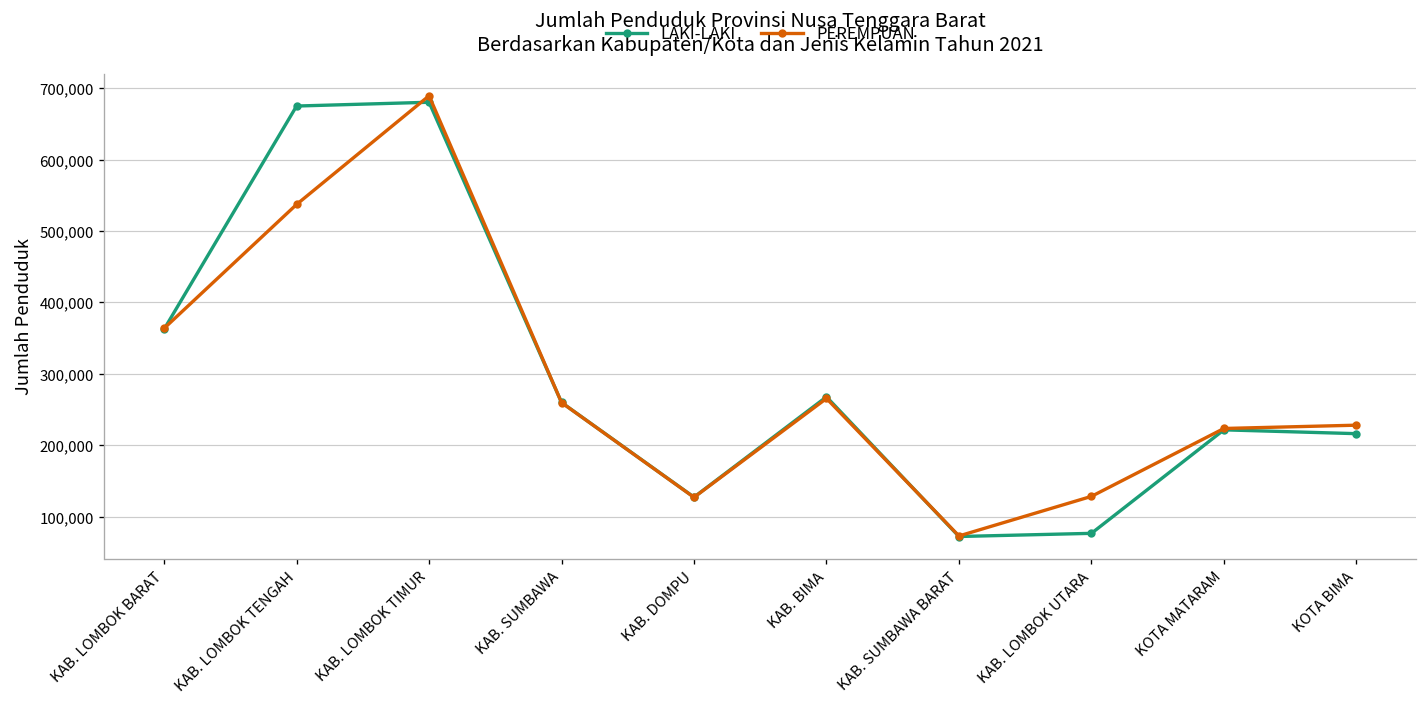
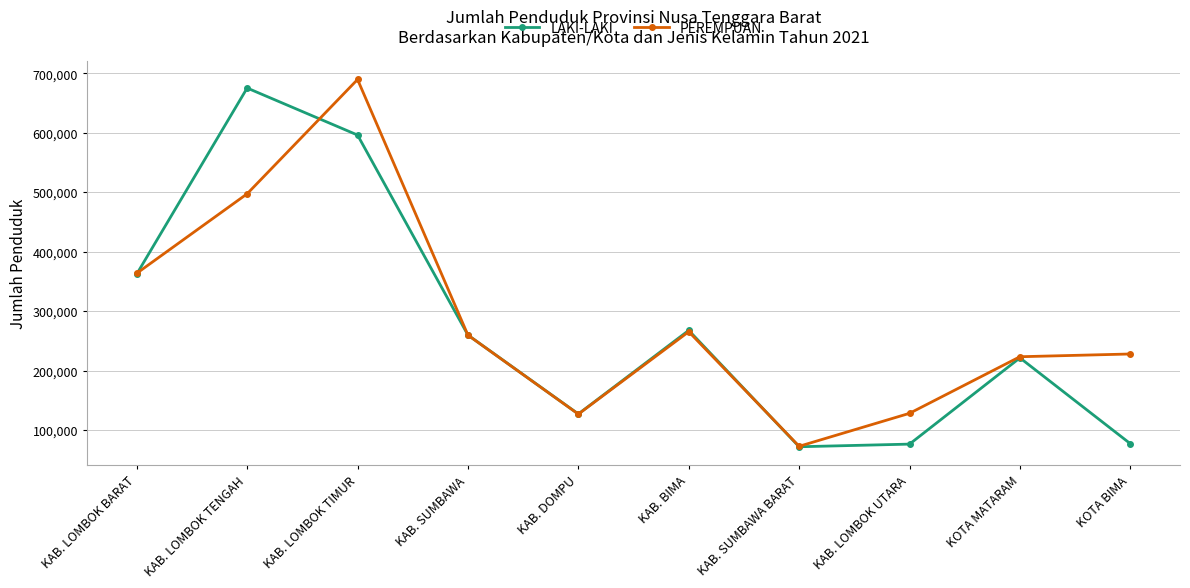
  {
    "LAKI-LAKI": {
      "KAB. LOMBOK TENGAH": "680,000",
-     "KAB. LOMBOK TIMUR": "680,000",
+     "KAB. LOMBOK TIMUR": "600,000",
      "KAB. LOMBOK UTARA": "80,000",
-     "KOTA BIMA": "220,000"
+     "KOTA BIMA": "80,000"
    },
    "PEREMPUAN": {
-     "KAB. LOMBOK TENGAH": "540,000",
+     "KAB. LOMBOK TENGAH": "500,000",
      "KAB. LOMBOK TIMUR": "690,000",
      "KAB. LOMBOK UTARA": "130,000",
      "KOTA BIMA": "230,000"
    }
  }
